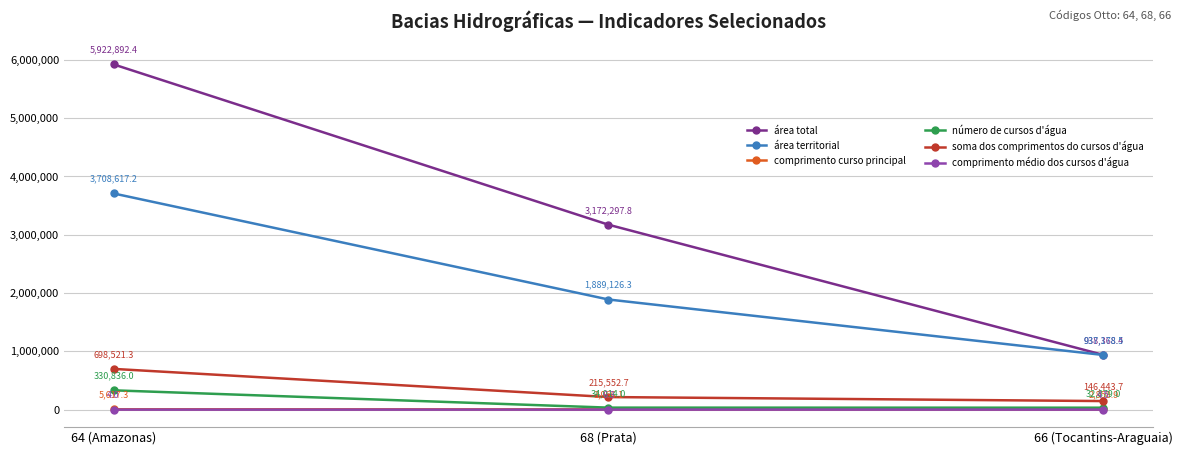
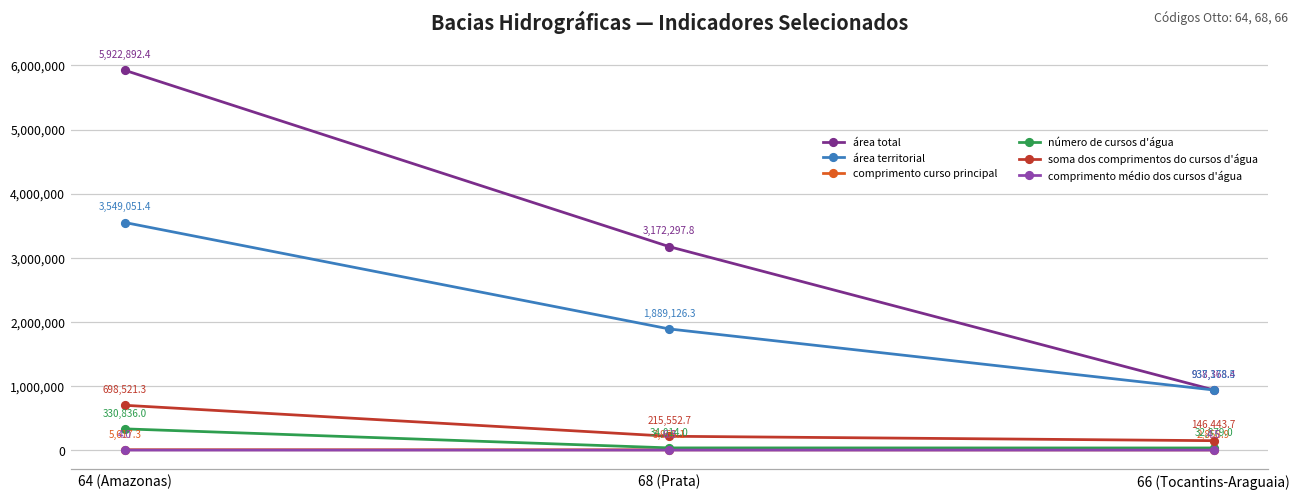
  {
    "área territorial": {
-     "64 (Amazonas)": "3,708,617.2",
+     "64 (Amazonas)": "3,549,051.4",
      "68 (Prata)": "1,889,126.3"
    },
    "número de cursos d'água": {
      "64 (Amazonas)": "330,836.0"
    }
  }
